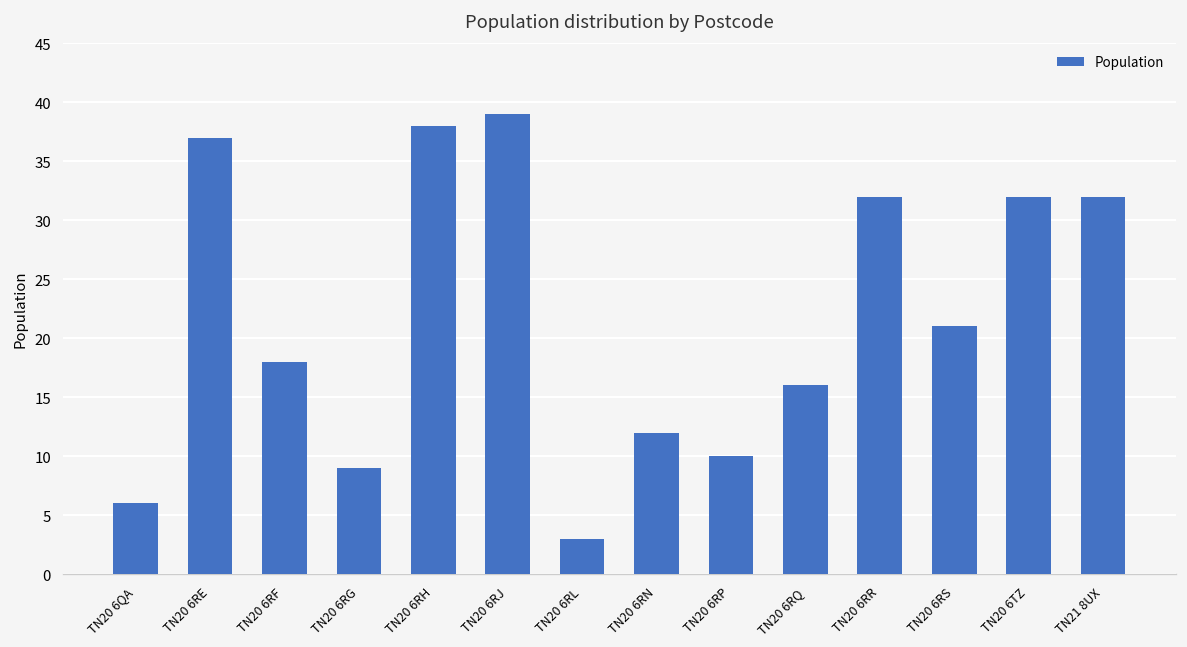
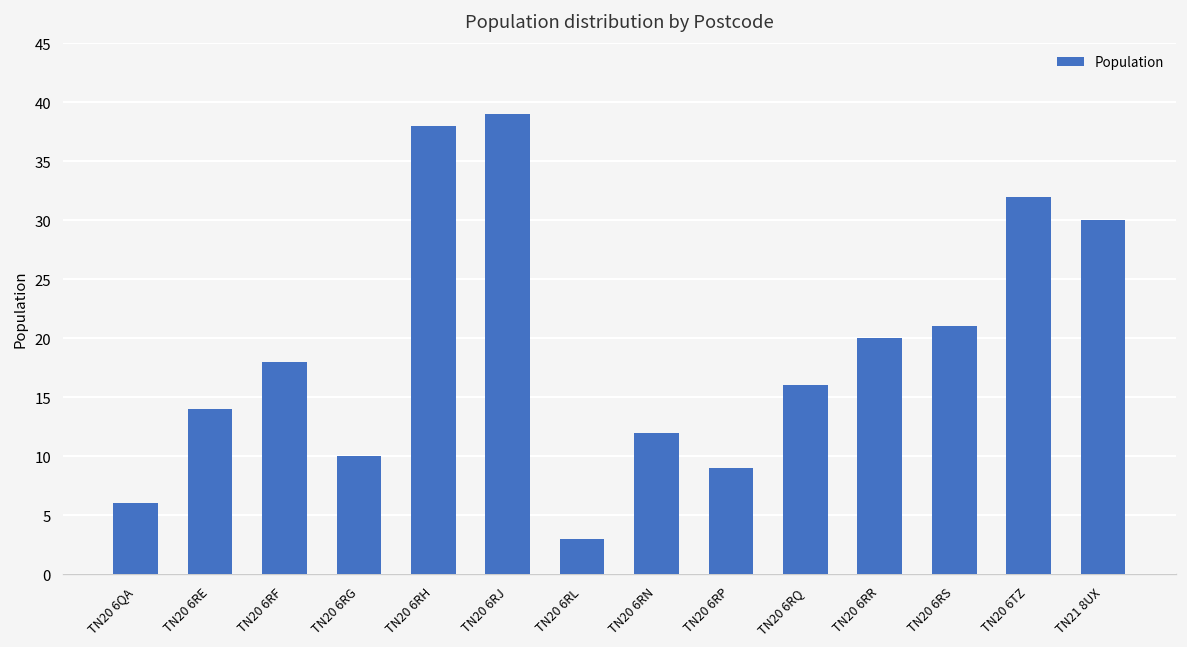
  {
    "TN20 6QA": 6,
-   "TN20 6RE": 37,
+   "TN20 6RE": 14,
    "TN20 6RF": 18,
-   "TN20 6RG": 9,
+   "TN20 6RG": 10,
    "TN20 6RH": 38,
    "TN20 6RJ": 39,
    "TN20 6RL": 3,
    "TN20 6RN": 12,
-   "TN20 6RP": 10,
+   "TN20 6RP": 9,
    "TN20 6RQ": 16,
-   "TN20 6RR": 32,
+   "TN20 6RR": 20,
    "TN20 6RS": 21,
    "TN20 6TZ": 32,
-   "TN21 8UX": 32
+   "TN21 8UX": 30
  }
